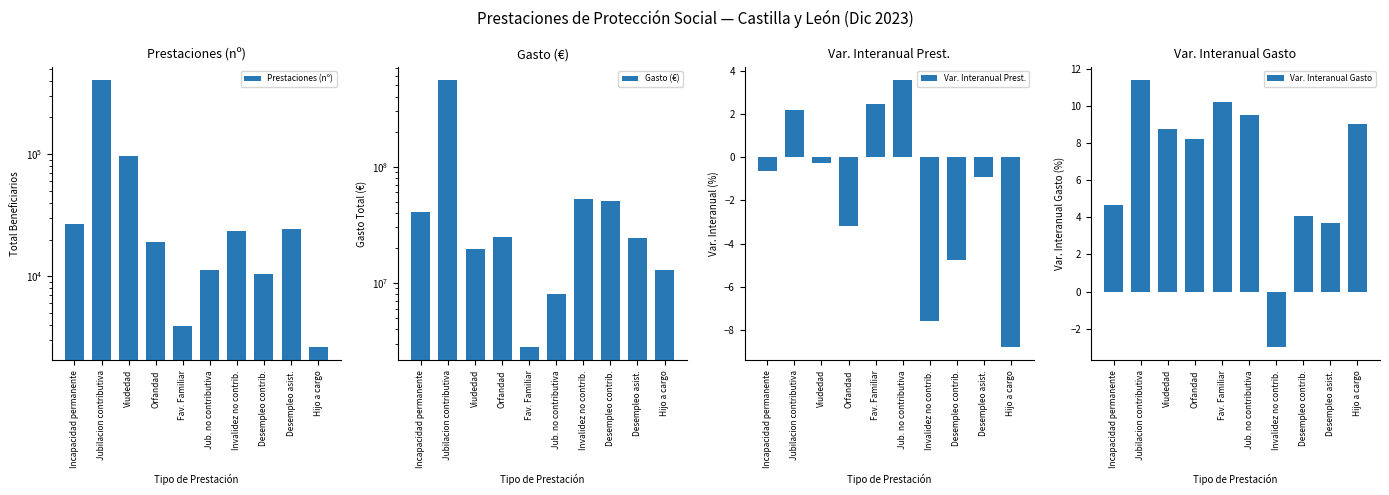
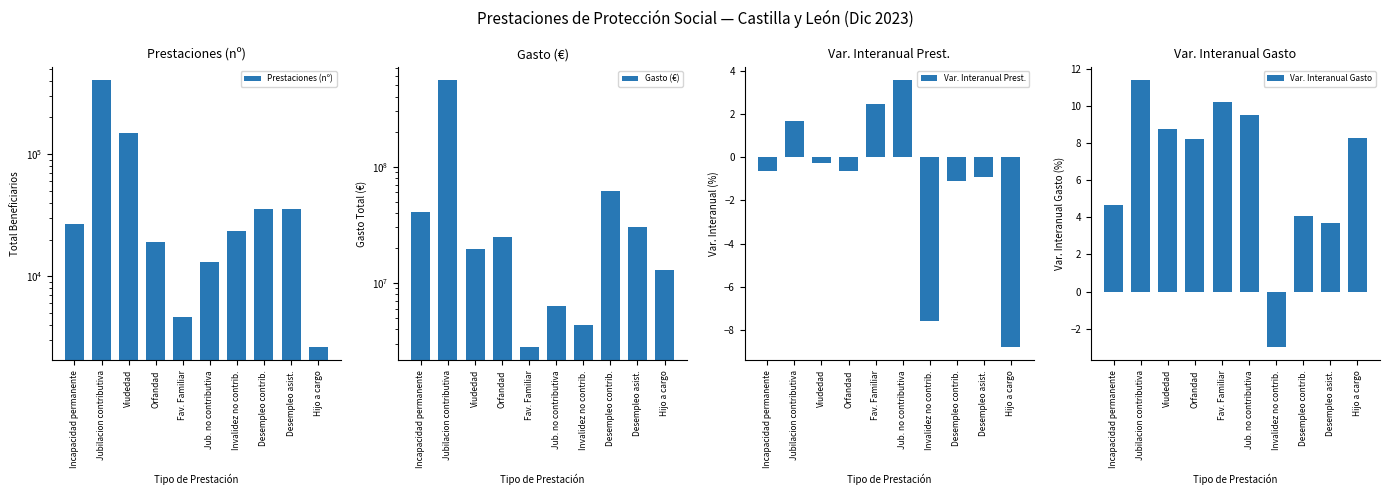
  {
    "Prestaciones (nº)": {
      "Incapacidad permanente": 27000,
      "Jubilacion contributiva": 400000,
-     "Viudedad": 100000,
+     "Viudedad": 150000,
      "Orfandad": 19000,
-     "Fav. Familiar": 3900,
-     "Jub. no contributiva": 11000,
+     "Fav. Familiar": 4600,
+     "Jub. no contributiva": 13000,
      "Invalidez no contrib.": 23000,
-     "Desempleo contrib.": 10000,
-     "Desempleo asist.": 24000,
+     "Desempleo contrib.": 36000,
+     "Desempleo asist.": 36000,
      "Hijo a cargo": 2600
    },
    "Gasto (€)": {
      "Incapacidad permanente": 41000000,
      "Jubilacion contributiva": 600000000,
      "Viudedad": 19000000,
      "Orfandad": 25000000,
      "Fav. Familiar": 2800000,
-     "Jub. no contributiva": 8000000,
-     "Invalidez no contrib.": 50000000,
-     "Desempleo contrib.": 50000000,
-     "Desempleo asist.": 24000000,
+     "Jub. no contributiva": 6000000,
+     "Invalidez no contrib.": 4400000,
+     "Desempleo contrib.": 60000000,
+     "Desempleo asist.": 30000000,
      "Hijo a cargo": 13000000
    },
    "Var. Interanual Prest.": {
      "Incapacidad permanente": -0.6,
-     "Jubilacion contributiva": 2.2,
+     "Jubilacion contributiva": 1.7,
      "Viudedad": -0.3,
-     "Orfandad": -3.2,
+     "Orfandad": -0.7,
      "Fav. Familiar": 2.4,
      "Jub. no contributiva": 3.6,
      "Invalidez no contrib.": -7.6,
-     "Desempleo contrib.": -4.8,
+     "Desempleo contrib.": -1.1,
      "Desempleo asist.": -0.9,
      "Hijo a cargo": -8.8
    },
    "Var. Interanual Gasto": {
      "Incapacidad permanente": 4.7,
      "Jubilacion contributiva": 11.4,
      "Viudedad": 8.8,
      "Orfandad": 8.2,
      "Fav. Familiar": 10.2,
      "Jub. no contributiva": 9.5,
      "Invalidez no contrib.": -3.0,
      "Desempleo contrib.": 4.1,
      "Desempleo asist.": 3.7,
-     "Hijo a cargo": 9.0
+     "Hijo a cargo": 8.3
    }
  }
